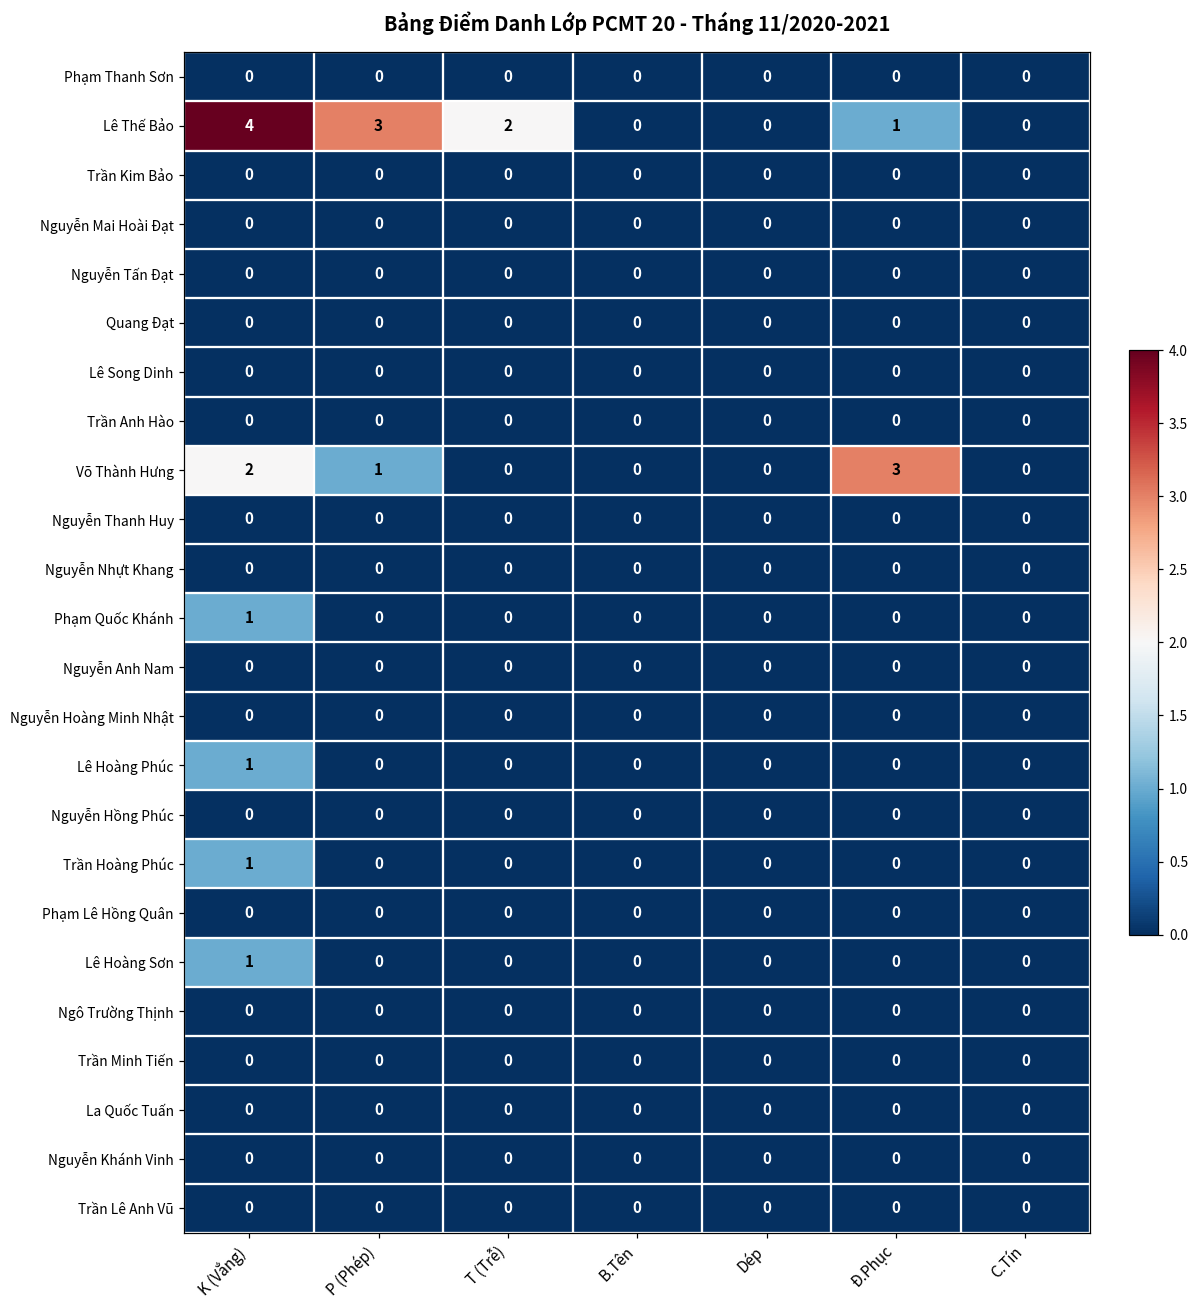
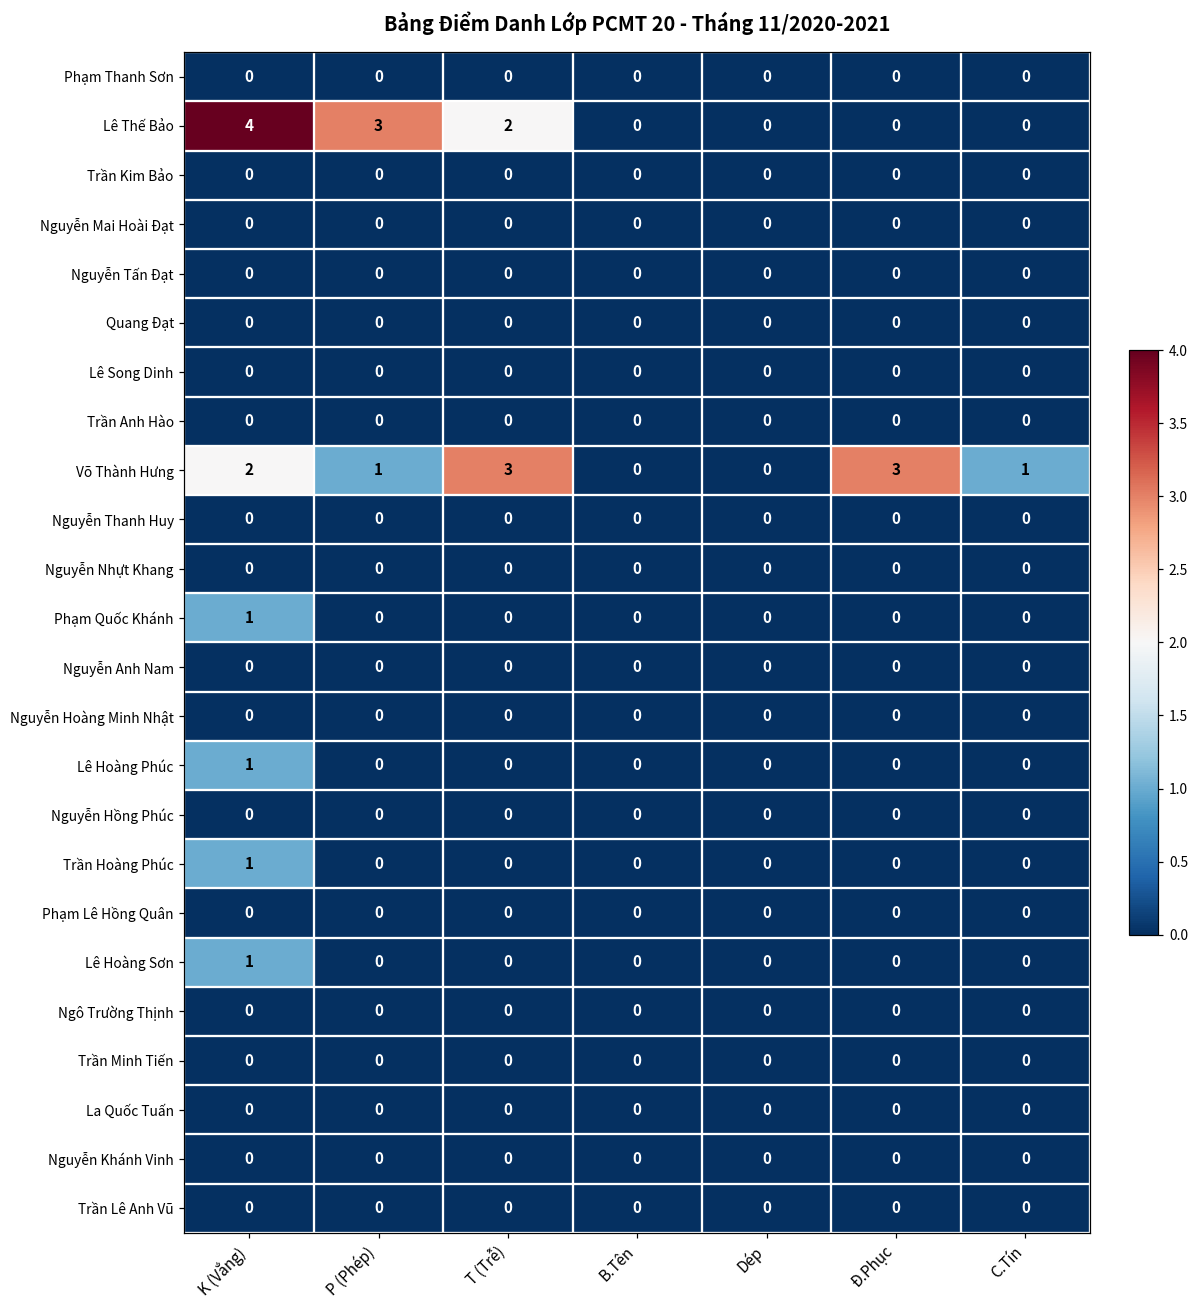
  {
    "Phạm Thanh Sơn": {
      "K (Vắng)": 0,
      "P (Phép)": 0,
      "T (Trễ)": 0,
      "B.Tên": 0,
      "Dép": 0,
      "Đ.Phục": 0,
      "C.Tín": 0
    },
    "Lê Thế Bảo": {
      "K (Vắng)": 4,
      "P (Phép)": 3,
      "T (Trễ)": 2,
      "B.Tên": 0,
      "Dép": 0,
-     "Đ.Phục": 1,
+     "Đ.Phục": 0,
      "C.Tín": 0
    },
    "Trần Kim Bảo": {
      "K (Vắng)": 0,
      "P (Phép)": 0,
      "T (Trễ)": 0,
      "B.Tên": 0,
      "Dép": 0,
      "Đ.Phục": 0,
      "C.Tín": 0
    },
    "Nguyễn Mai Hoài Đạt": {
      "K (Vắng)": 0,
      "P (Phép)": 0,
      "T (Trễ)": 0,
      "B.Tên": 0,
      "Dép": 0,
      "Đ.Phục": 0,
      "C.Tín": 0
    },
    "Nguyễn Tấn Đạt": {
      "K (Vắng)": 0,
      "P (Phép)": 0,
      "T (Trễ)": 0,
      "B.Tên": 0,
      "Dép": 0,
      "Đ.Phục": 0,
      "C.Tín": 0
    },
    "Quang Đạt": {
      "K (Vắng)": 0,
      "P (Phép)": 0,
      "T (Trễ)": 0,
      "B.Tên": 0,
      "Dép": 0,
      "Đ.Phục": 0,
      "C.Tín": 0
    },
    "Lê Song Dinh": {
      "K (Vắng)": 0,
      "P (Phép)": 0,
      "T (Trễ)": 0,
      "B.Tên": 0,
      "Dép": 0,
      "Đ.Phục": 0,
      "C.Tín": 0
    },
    "Trần Anh Hào": {
      "K (Vắng)": 0,
      "P (Phép)": 0,
      "T (Trễ)": 0,
      "B.Tên": 0,
      "Dép": 0,
      "Đ.Phục": 0,
      "C.Tín": 0
    },
    "Võ Thành Hưng": {
      "K (Vắng)": 2,
      "P (Phép)": 1,
-     "T (Trễ)": 0,
+     "T (Trễ)": 3,
      "B.Tên": 0,
      "Dép": 0,
      "Đ.Phục": 3,
-     "C.Tín": 0
+     "C.Tín": 1
    },
    "Nguyễn Thanh Huy": {
      "K (Vắng)": 0,
      "P (Phép)": 0,
      "T (Trễ)": 0,
      "B.Tên": 0,
      "Dép": 0,
      "Đ.Phục": 0,
      "C.Tín": 0
    },
    "Nguyễn Nhựt Khang": {
      "K (Vắng)": 0,
      "P (Phép)": 0,
      "T (Trễ)": 0,
      "B.Tên": 0,
      "Dép": 0,
      "Đ.Phục": 0,
      "C.Tín": 0
    },
    "Phạm Quốc Khánh": {
      "K (Vắng)": 1,
      "P (Phép)": 0,
      "T (Trễ)": 0,
      "B.Tên": 0,
      "Dép": 0,
      "Đ.Phục": 0,
      "C.Tín": 0
    },
    "Nguyễn Anh Nam": {
      "K (Vắng)": 0,
      "P (Phép)": 0,
      "T (Trễ)": 0,
      "B.Tên": 0,
      "Dép": 0,
      "Đ.Phục": 0,
      "C.Tín": 0
    },
    "Nguyễn Hoàng Minh Nhật": {
      "K (Vắng)": 0,
      "P (Phép)": 0,
      "T (Trễ)": 0,
      "B.Tên": 0,
      "Dép": 0,
      "Đ.Phục": 0,
      "C.Tín": 0
    },
    "Lê Hoàng Phúc": {
      "K (Vắng)": 1,
      "P (Phép)": 0,
      "T (Trễ)": 0,
      "B.Tên": 0,
      "Dép": 0,
      "Đ.Phục": 0,
      "C.Tín": 0
    },
    "Nguyễn Hồng Phúc": {
      "K (Vắng)": 0,
      "P (Phép)": 0,
      "T (Trễ)": 0,
      "B.Tên": 0,
      "Dép": 0,
      "Đ.Phục": 0,
      "C.Tín": 0
    },
    "Trần Hoàng Phúc": {
      "K (Vắng)": 1,
      "P (Phép)": 0,
      "T (Trễ)": 0,
      "B.Tên": 0,
      "Dép": 0,
      "Đ.Phục": 0,
      "C.Tín": 0
    },
    "Phạm Lê Hồng Quân": {
      "K (Vắng)": 0,
      "P (Phép)": 0,
      "T (Trễ)": 0,
      "B.Tên": 0,
      "Dép": 0,
      "Đ.Phục": 0,
      "C.Tín": 0
    },
    "Lê Hoàng Sơn": {
      "K (Vắng)": 1,
      "P (Phép)": 0,
      "T (Trễ)": 0,
      "B.Tên": 0,
      "Dép": 0,
      "Đ.Phục": 0,
      "C.Tín": 0
    },
    "Ngô Trường Thịnh": {
      "K (Vắng)": 0,
      "P (Phép)": 0,
      "T (Trễ)": 0,
      "B.Tên": 0,
      "Dép": 0,
      "Đ.Phục": 0,
      "C.Tín": 0
    },
    "Trần Minh Tiến": {
      "K (Vắng)": 0,
      "P (Phép)": 0,
      "T (Trễ)": 0,
      "B.Tên": 0,
      "Dép": 0,
      "Đ.Phục": 0,
      "C.Tín": 0
    },
    "La Quốc Tuấn": {
      "K (Vắng)": 0,
      "P (Phép)": 0,
      "T (Trễ)": 0,
      "B.Tên": 0,
      "Dép": 0,
      "Đ.Phục": 0,
      "C.Tín": 0
    },
    "Nguyễn Khánh Vinh": {
      "K (Vắng)": 0,
      "P (Phép)": 0,
      "T (Trễ)": 0,
      "B.Tên": 0,
      "Dép": 0,
      "Đ.Phục": 0,
      "C.Tín": 0
    },
    "Trần Lê Anh Vũ": {
      "K (Vắng)": 0,
      "P (Phép)": 0,
      "T (Trễ)": 0,
      "B.Tên": 0,
      "Dép": 0,
      "Đ.Phục": 0,
      "C.Tín": 0
    }
  }
